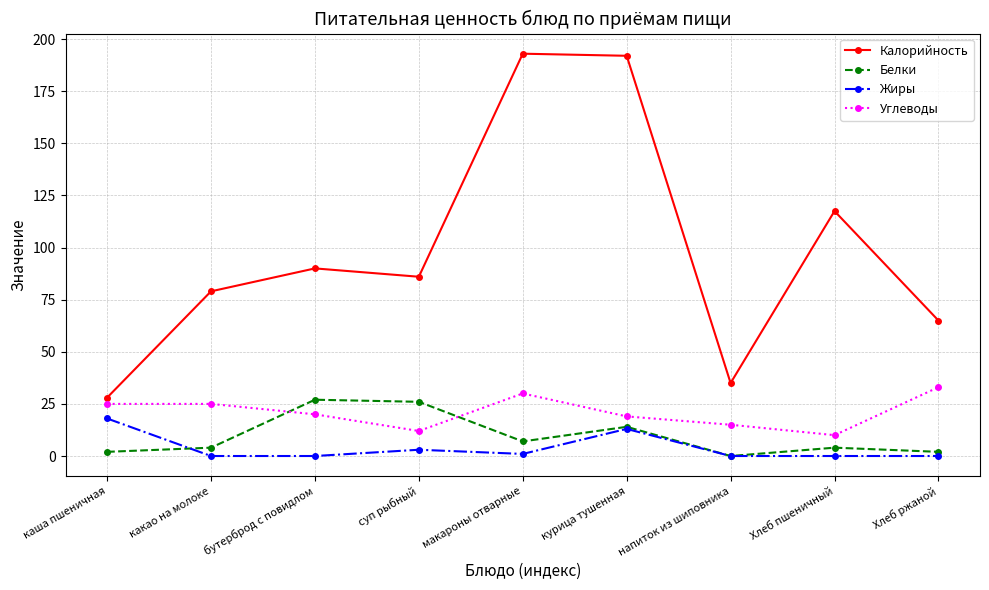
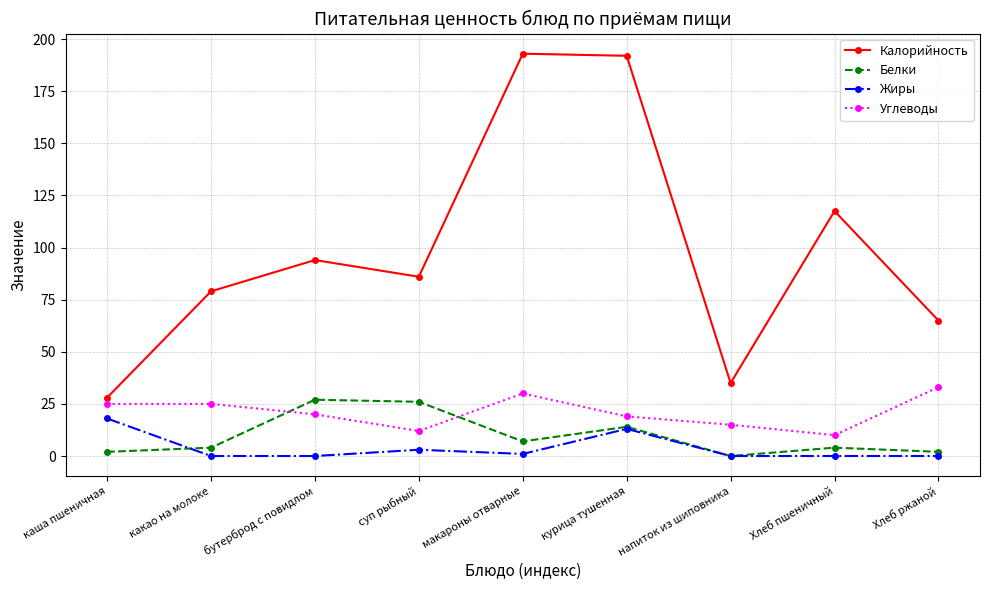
  {
    "Калорийность": {
      "каша пшеничная": 28,
      "какао на молоке": 79,
-     "бутерброд с повидлом": 90,
+     "бутерброд с повидлом": 94,
      "суп рыбный": 86,
      "макароны отварные": 193,
      "курица тушенная": 192,
      "напиток из шиповника": 35,
      "Хлеб пшеничный": 118,
      "Хлеб ржаной": 65
    },
    "Белки": {
      "каша пшеничная": 2,
      "какао на молоке": 4,
      "бутерброд с повидлом": 27,
      "суп рыбный": 26,
      "макароны отварные": 7,
      "Хлеб пшеничный": 4,
      "Хлеб ржаной": 2
    },
    "Жиры": {
      "каша пшеничная": 18,
      "какао на молоке": 0,
      "бутерброд с повидлом": 0,
      "суп рыбный": 3,
      "макароны отварные": 1,
      "Хлеб пшеничный": 0,
      "Хлеб ржаной": 0
    },
    "Углеводы": {
      "каша пшеничная": 25,
      "какао на молоке": 25,
      "бутерброд с повидлом": 20,
      "суп рыбный": 12,
      "макароны отварные": 30,
      "курица тушенная": 19,
      "напиток из шиповника": 15,
      "Хлеб пшеничный": 10,
      "Хлеб ржаной": 33
    }
  }
